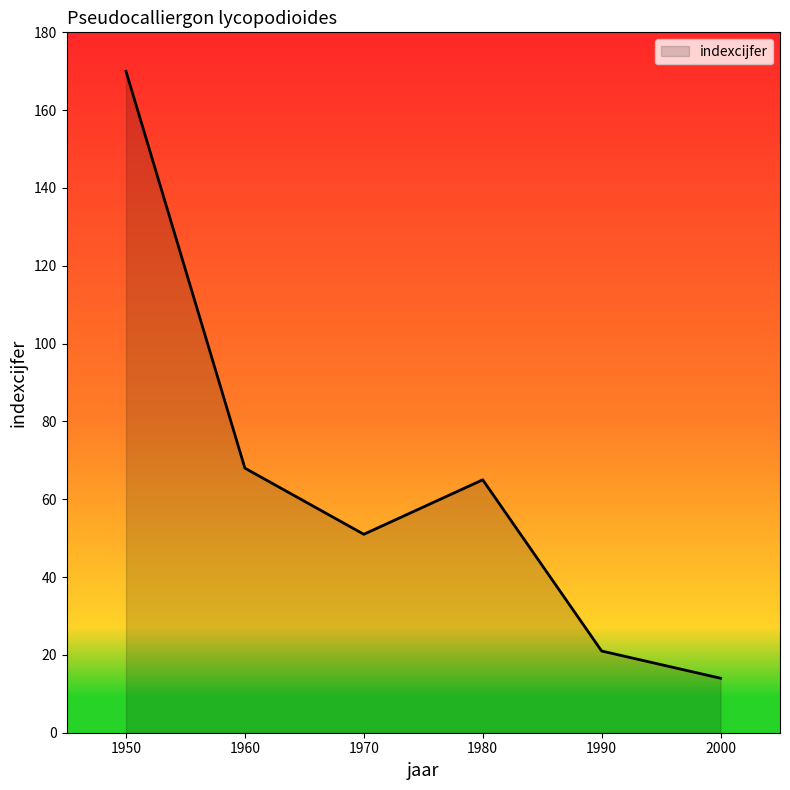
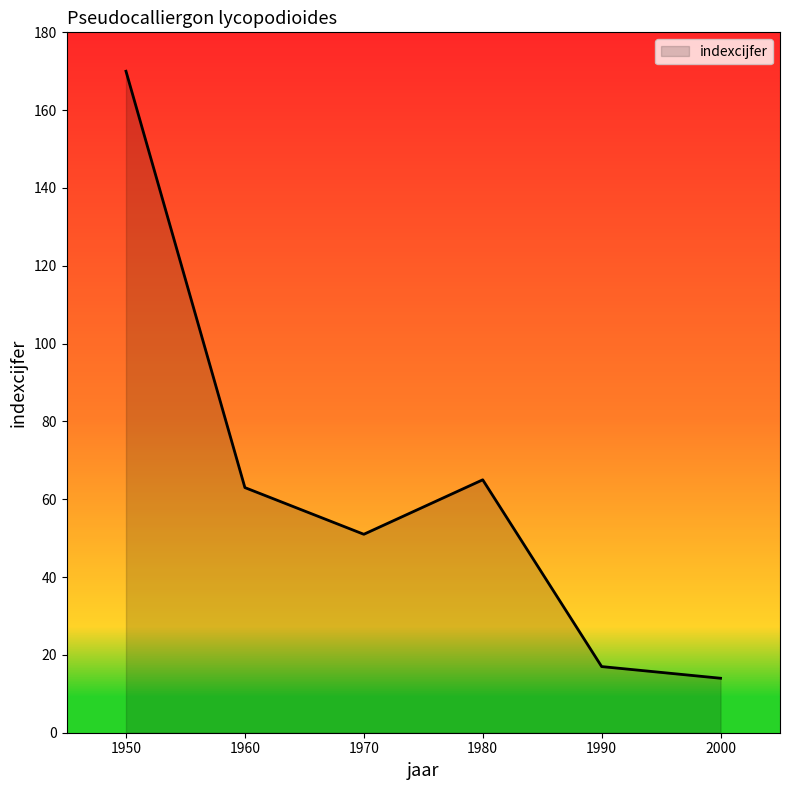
  {
    "1950": 170,
-   "1960": 68,
+   "1960": 63,
    "1970": 51,
    "1980": 65,
-   "1990": 21,
+   "1990": 17,
    "2000": 14
  }
